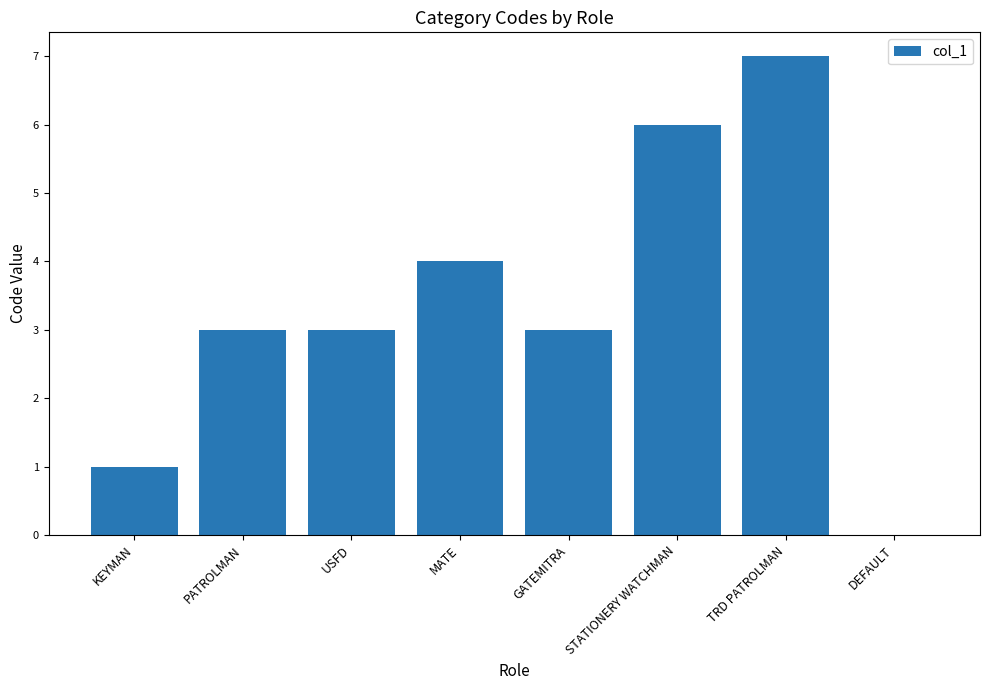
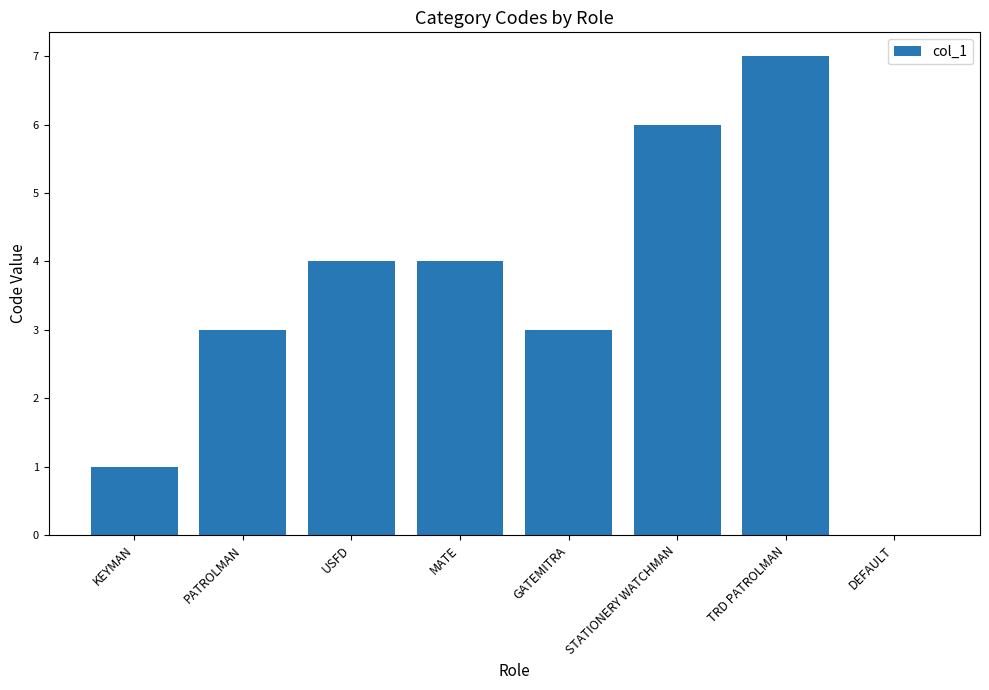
  {
    "KEYMAN": 1,
    "PATROLMAN": 3,
-   "USFD": 3,
+   "USFD": 4,
    "MATE": 4,
    "GATEMITRA": 3,
    "STATIONERY WATCHMAN": 6,
    "TRD PATROLMAN": 7,
    "DEFAULT": 0
  }
